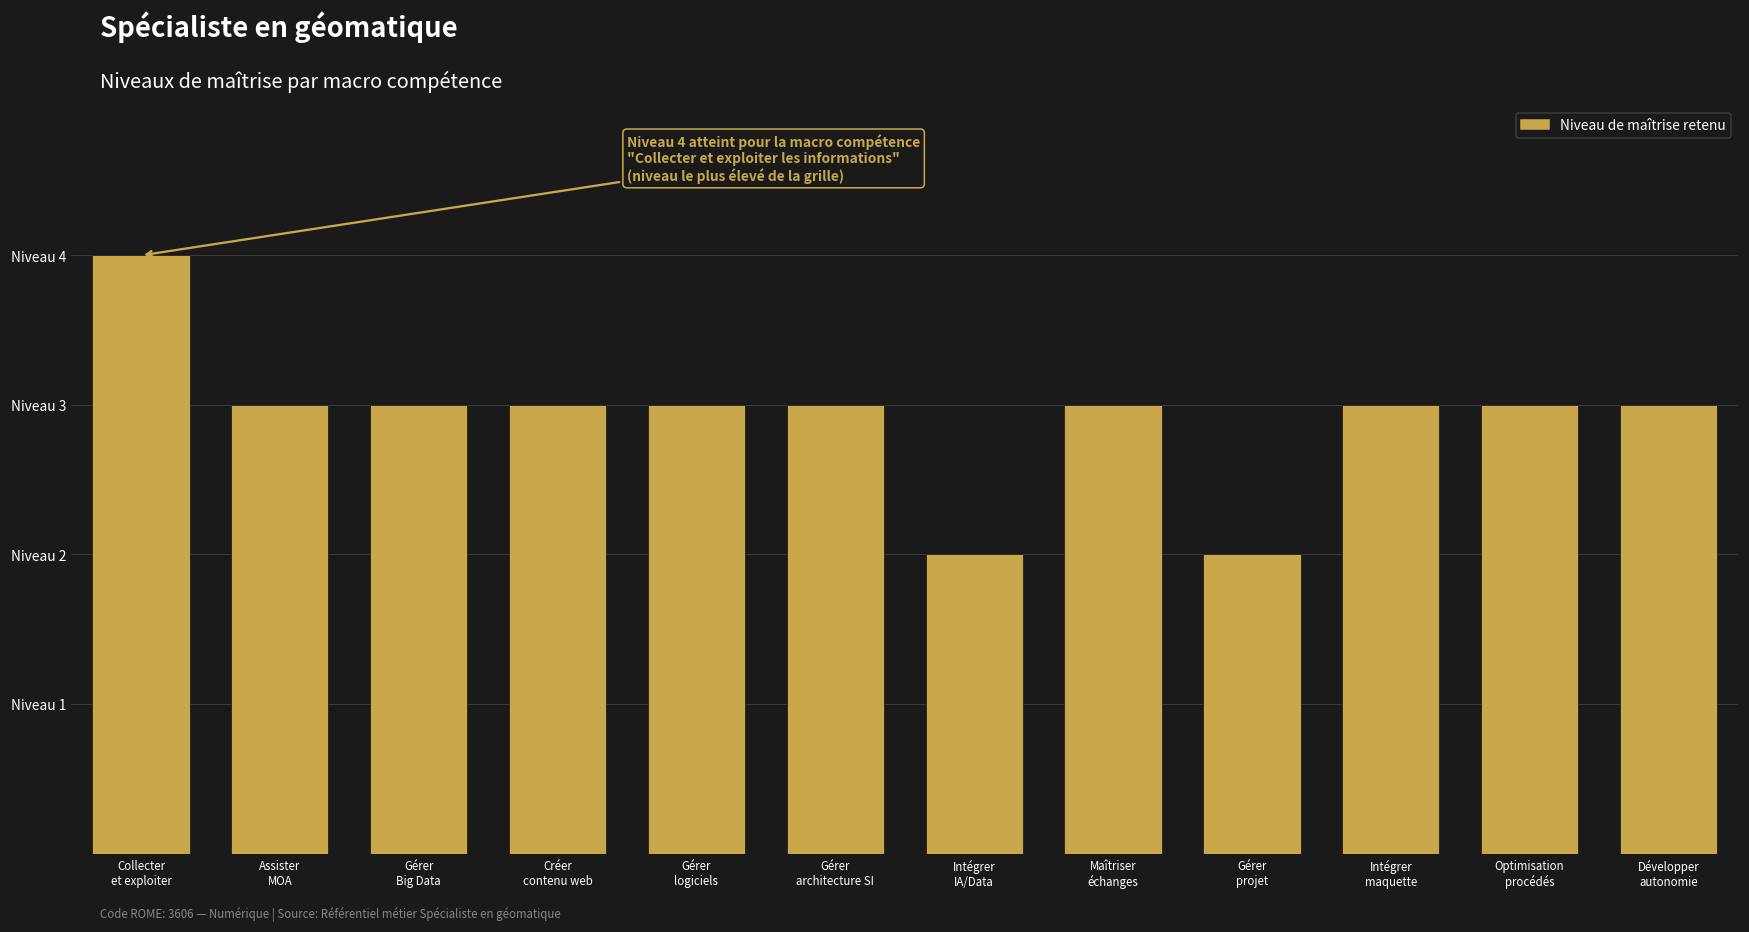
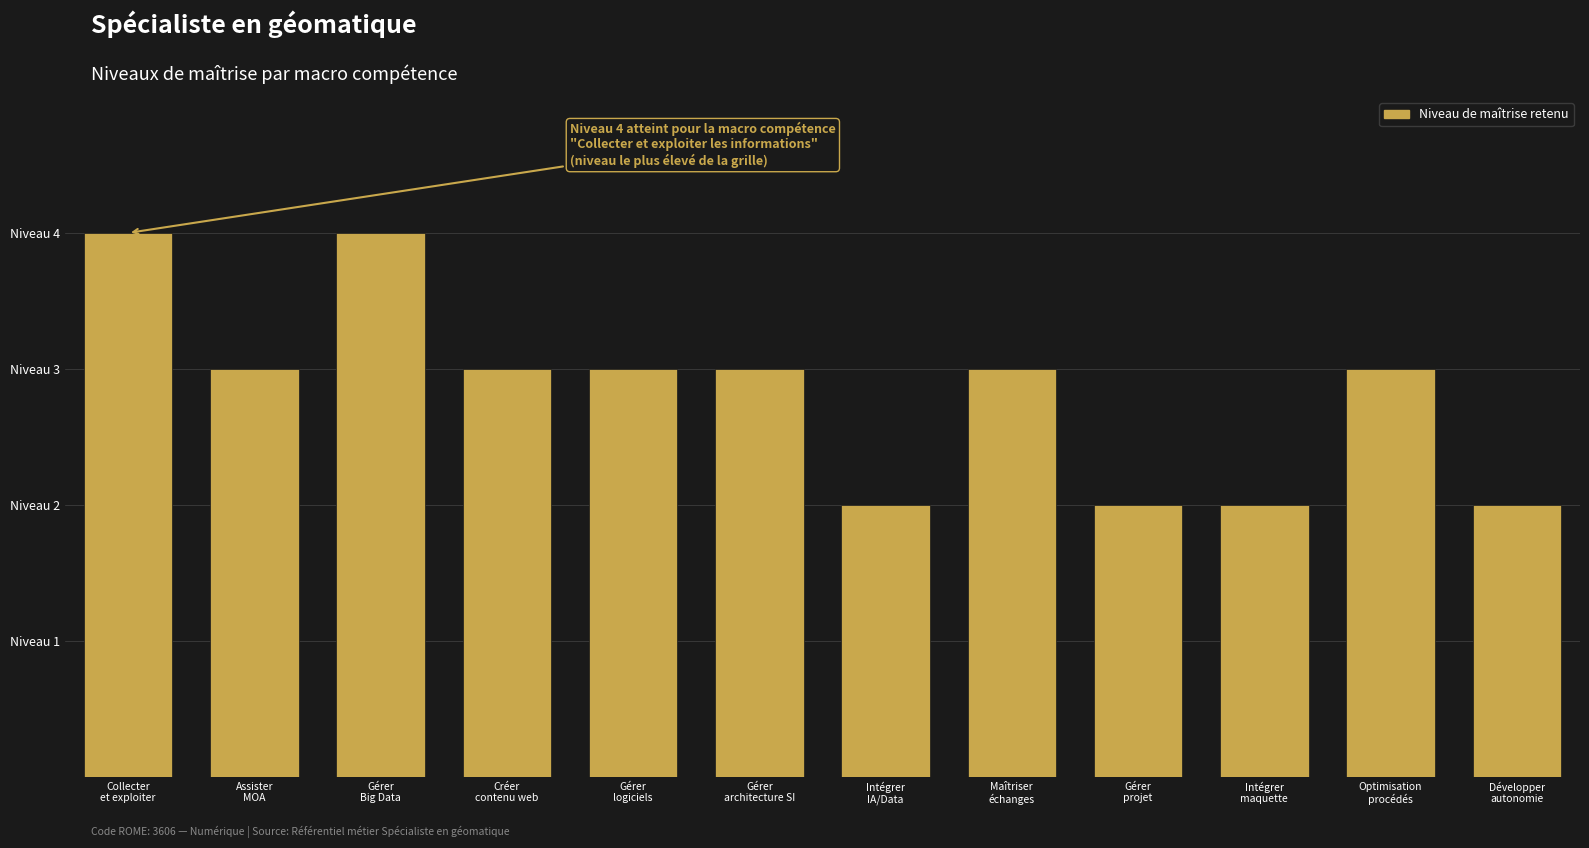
  {
    "Collecter et exploiter": "Niveau 4",
    "Assister MOA": "Niveau 3",
-   "Gérer Big Data": "Niveau 3",
+   "Gérer Big Data": "Niveau 4",
    "Créer contenu web": "Niveau 3",
    "Gérer logiciels": "Niveau 3",
    "Gérer architecture SI": "Niveau 3",
    "Intégrer IA/Data": "Niveau 2",
    "Maîtriser échanges": "Niveau 3",
    "Gérer projet": "Niveau 2",
-   "Intégrer maquette": "Niveau 3",
+   "Intégrer maquette": "Niveau 2",
    "Optimisation procédés": "Niveau 3",
-   "Développer autonomie": "Niveau 3"
+   "Développer autonomie": "Niveau 2"
  }
